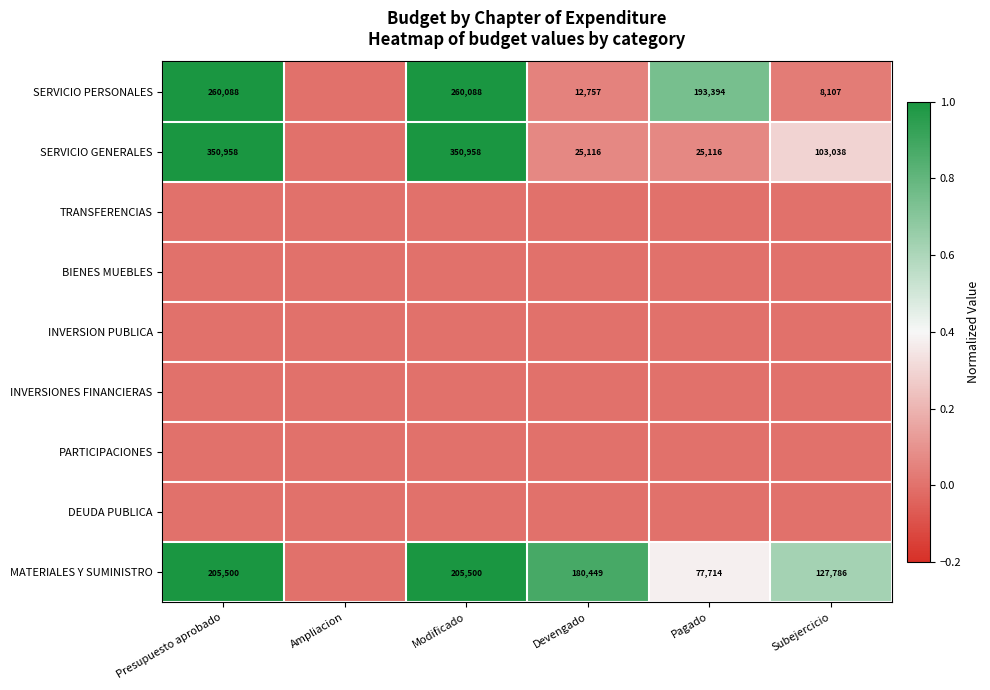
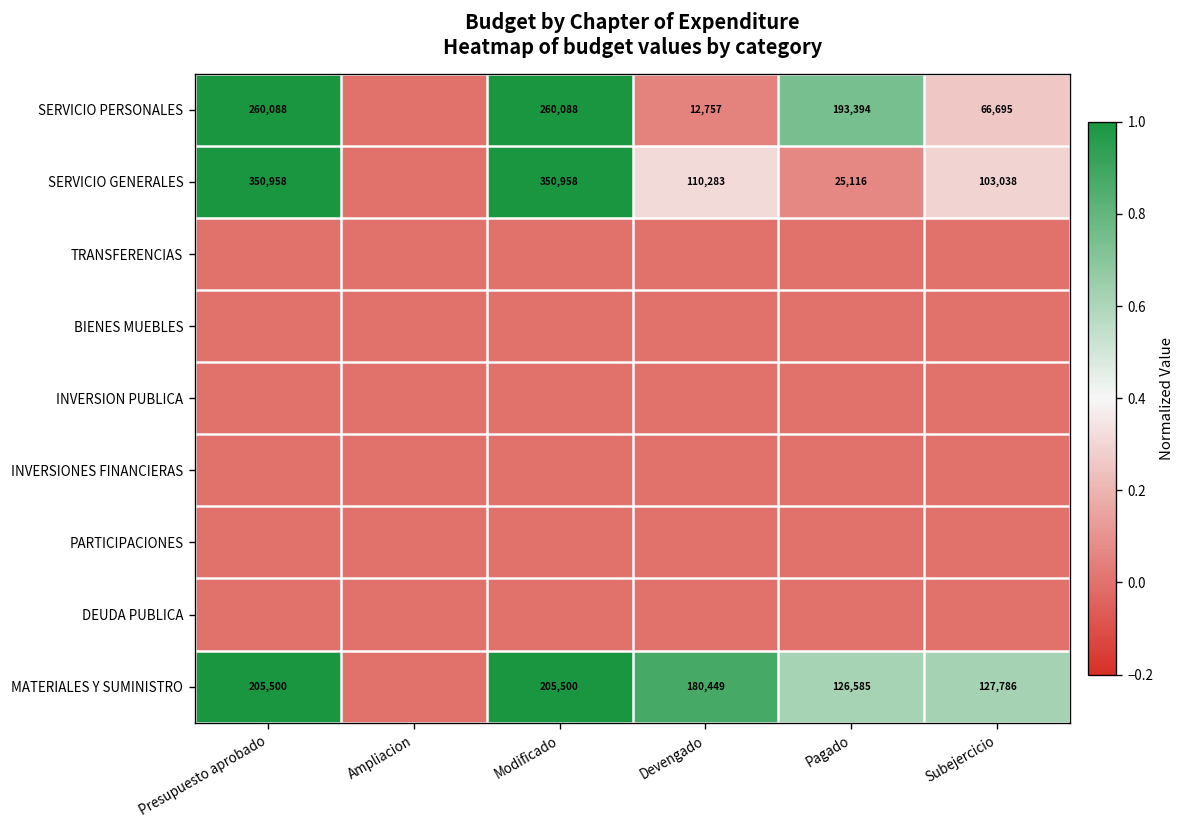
  {
    "SERVICIO PERSONALES": {
      "Presupuesto aprobado": "260,088",
      "Modificado": "260,088",
      "Devengado": "12,757",
      "Pagado": "193,394",
-     "Subejercicio": "8,107"
+     "Subejercicio": "66,695"
    },
    "SERVICIO GENERALES": {
      "Presupuesto aprobado": "350,958",
      "Modificado": "350,958",
-     "Devengado": "25,116",
+     "Devengado": "110,283",
      "Pagado": "25,116",
      "Subejercicio": "103,038"
    },
    "MATERIALES Y SUMINISTRO": {
      "Presupuesto aprobado": "205,500",
      "Modificado": "205,500",
      "Devengado": "180,449",
-     "Pagado": "77,714",
+     "Pagado": "126,585",
      "Subejercicio": "127,786"
    }
  }
